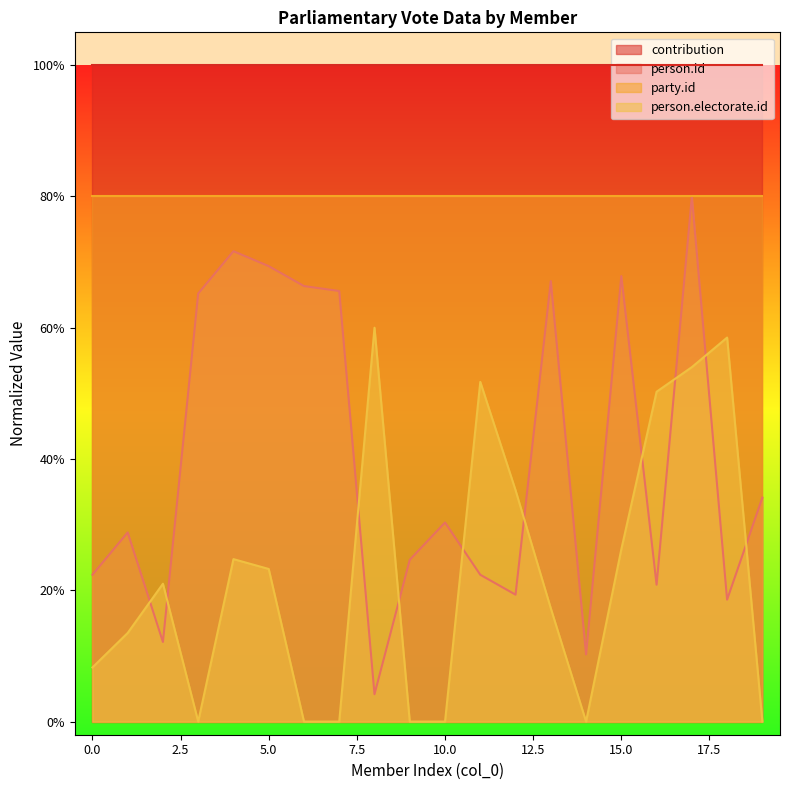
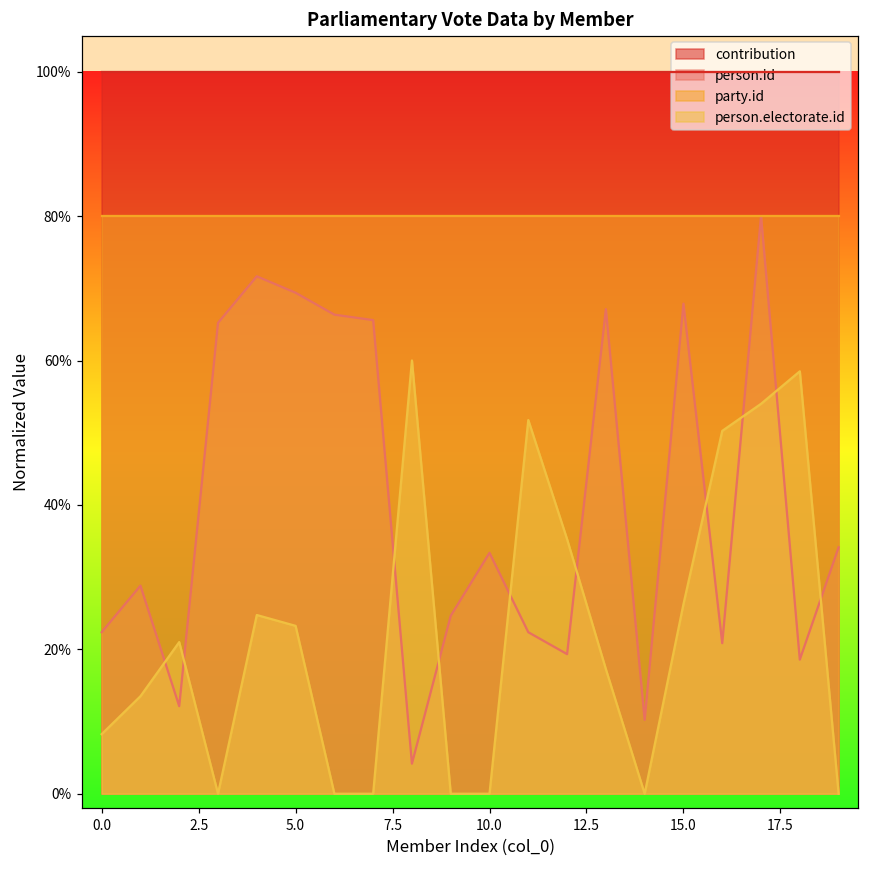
  {
    "contribution": {
      "0.0": "100%",
      "5.0": "100%",
      "10.0": "100%"
    },
    "person.id": {
      "0.0": "22%",
      "5.0": "69%",
-     "10.0": "30%",
+     "10.0": "33%",
      "15.0": "68%"
    }
  }
